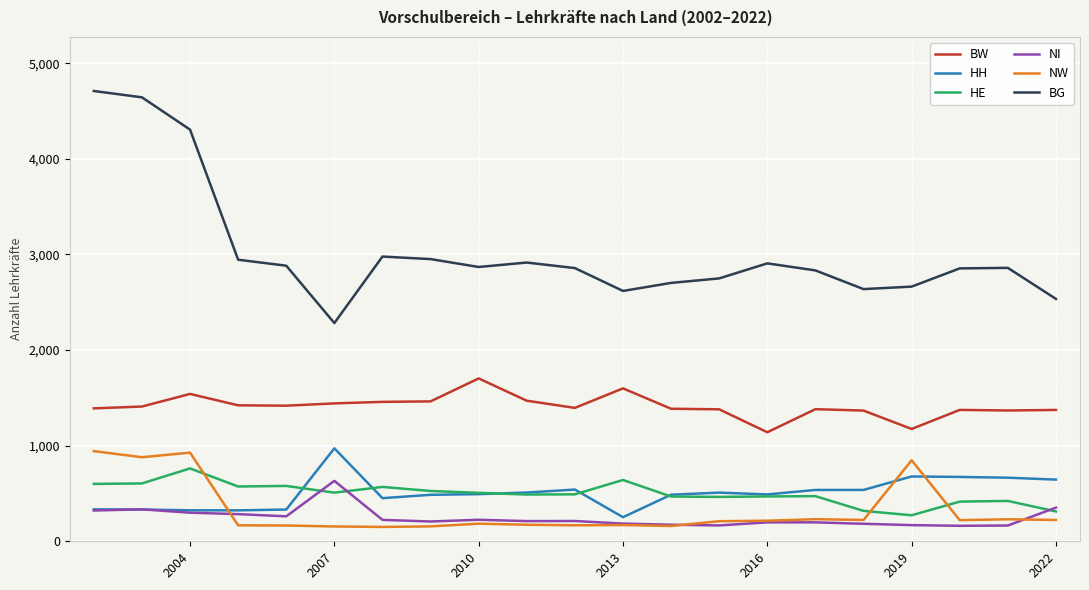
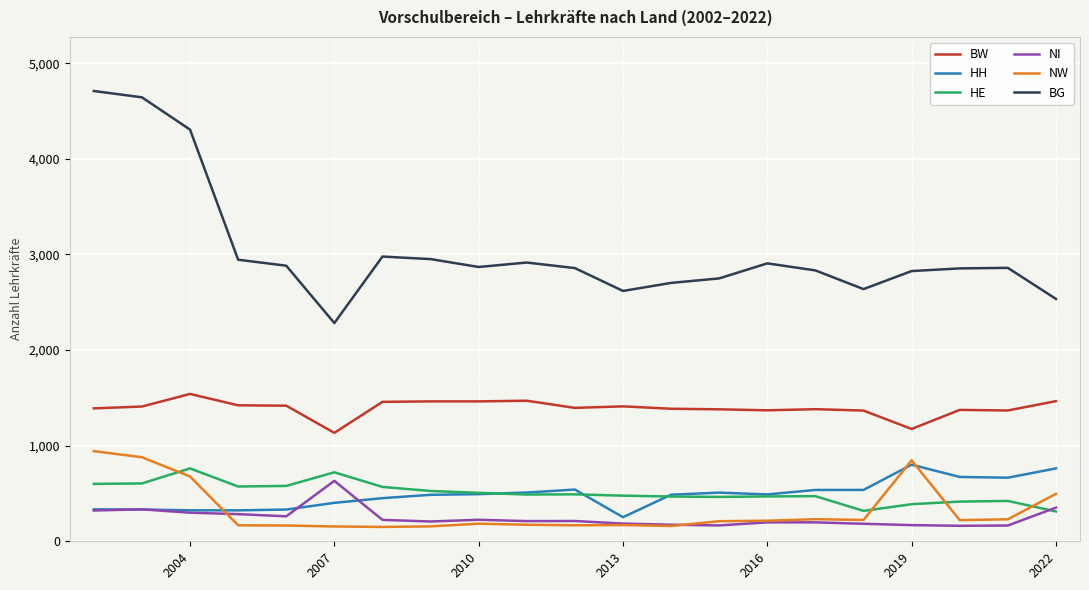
  {
    "BW": {
      "2004": "1,500",
-     "2007": "1,400",
-     "2010": "1,700",
-     "2013": "1,600",
-     "2016": "1,100",
+     "2007": "1,100",
+     "2010": "1,500",
+     "2013": "1,400",
+     "2016": "1,400",
      "2019": "1,200",
-     "2022": "1,400"
+     "2022": "1,500"
    },
    "HH": {
-     "2007": "1,000",
+     "2007": "400",
      "2013": "300",
-     "2019": "700",
-     "2022": "600"
+     "2019": "800",
+     "2022": "800"
    },
    "HE": {
      "2004": "800",
-     "2007": "500",
-     "2013": "600",
-     "2019": "300",
+     "2007": "700",
+     "2013": "500",
+     "2019": "400",
      "2022": "300"
    },
    "NI": {
      "2007": "600",
      "2010": "200",
      "2019": "200",
      "2022": "400"
    },
    "NW": {
-     "2004": "900",
+     "2004": "700",
      "2007": "200",
      "2010": "200",
      "2019": "800",
-     "2022": "200"
+     "2022": "500"
    },
    "BG": {
      "2004": "4,300",
      "2007": "2,300",
      "2010": "2,900",
      "2013": "2,600",
      "2016": "2,900",
-     "2019": "2,700",
+     "2019": "2,800",
      "2022": "2,500"
    }
  }
